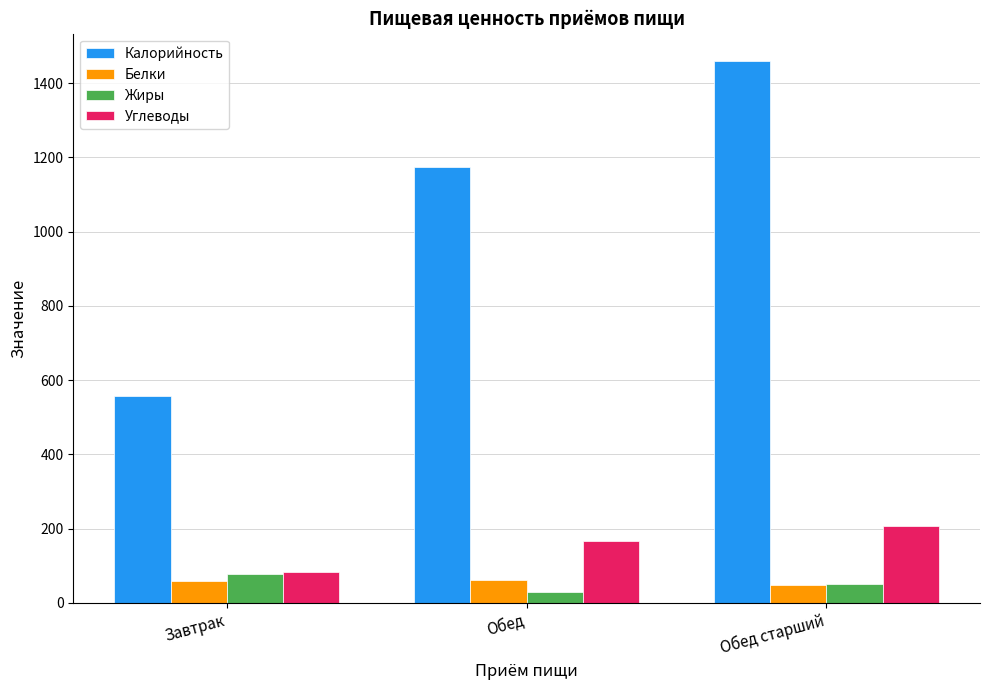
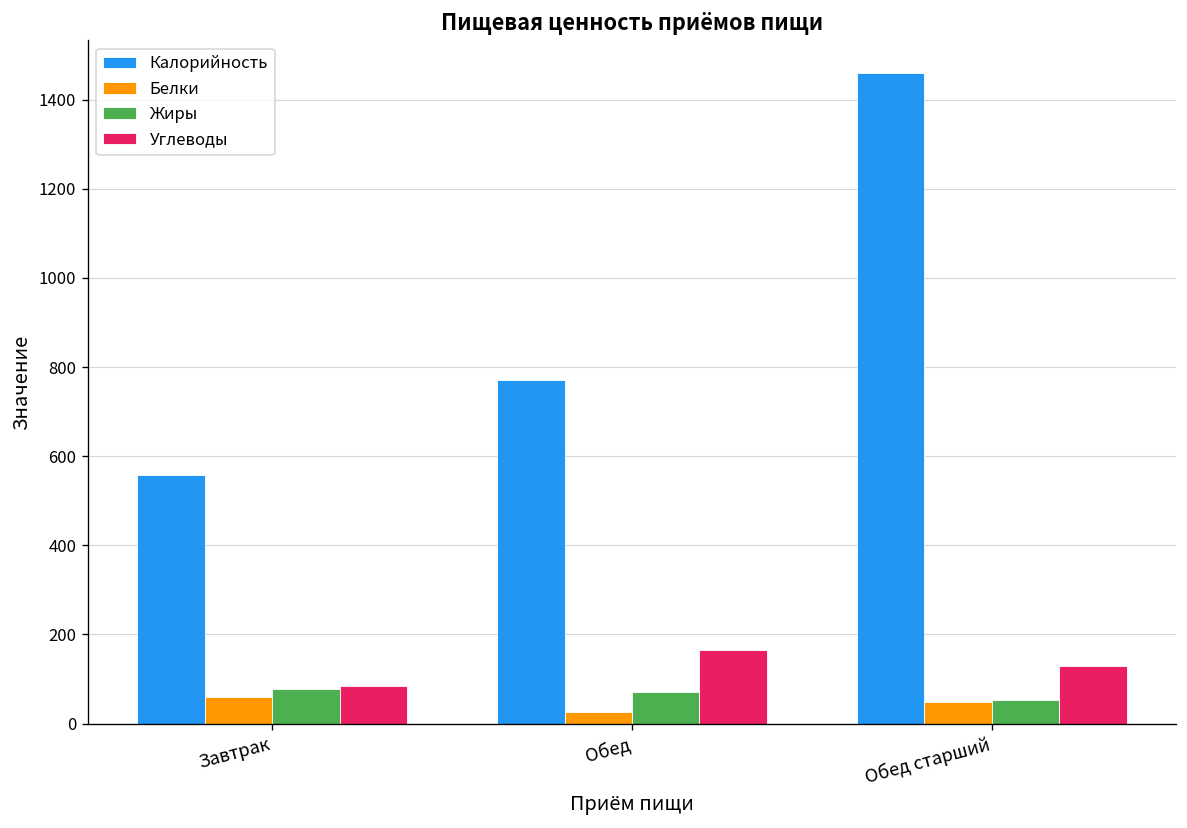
  {
    "Калорийность": {
      "Завтрак": 560,
-     "Обед": 1170,
+     "Обед": 770,
      "Обед старший": 1460
    },
    "Белки": {
      "Завтрак": 60,
-     "Обед": 60,
+     "Обед": 30,
      "Обед старший": 50
    },
    "Жиры": {
      "Завтрак": 80,
-     "Обед": 30,
+     "Обед": 70,
      "Обед старший": 50
    },
    "Углеводы": {
      "Завтрак": 80,
      "Обед": 170,
-     "Обед старший": 210
+     "Обед старший": 130
    }
  }
